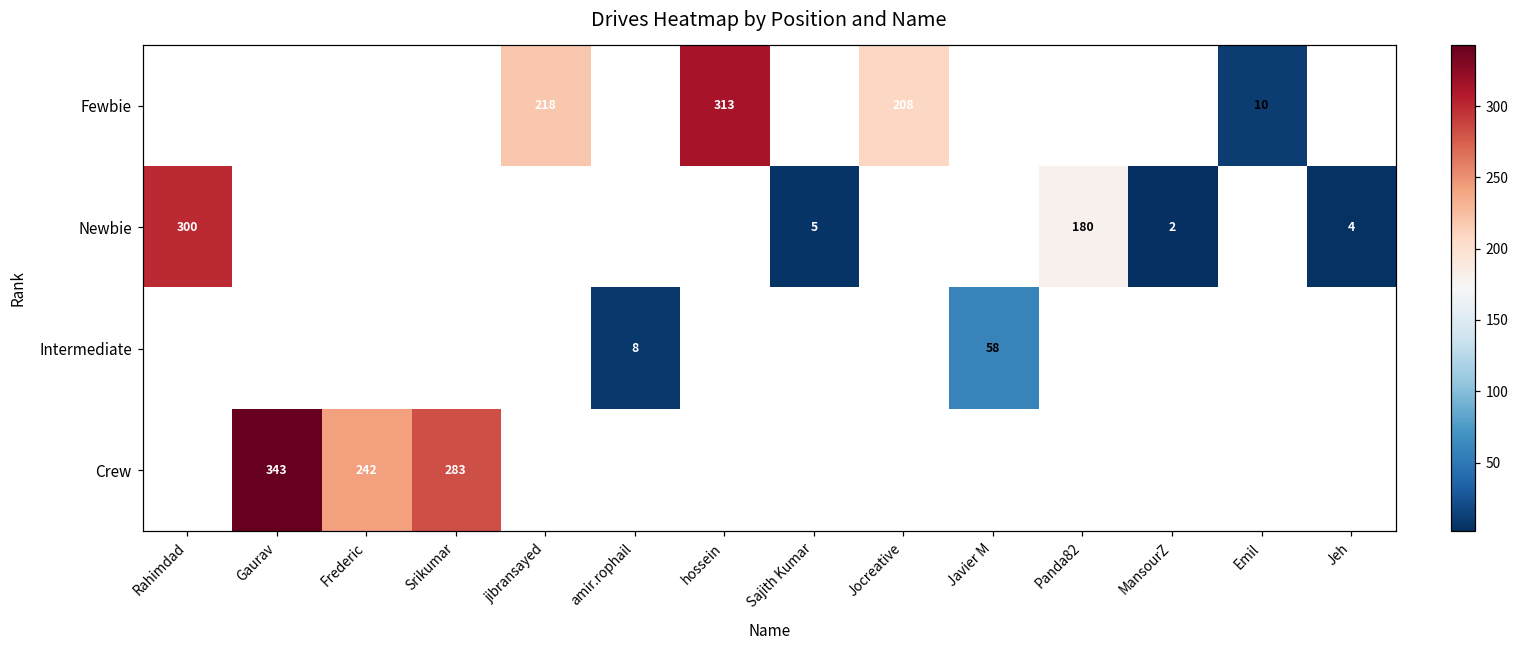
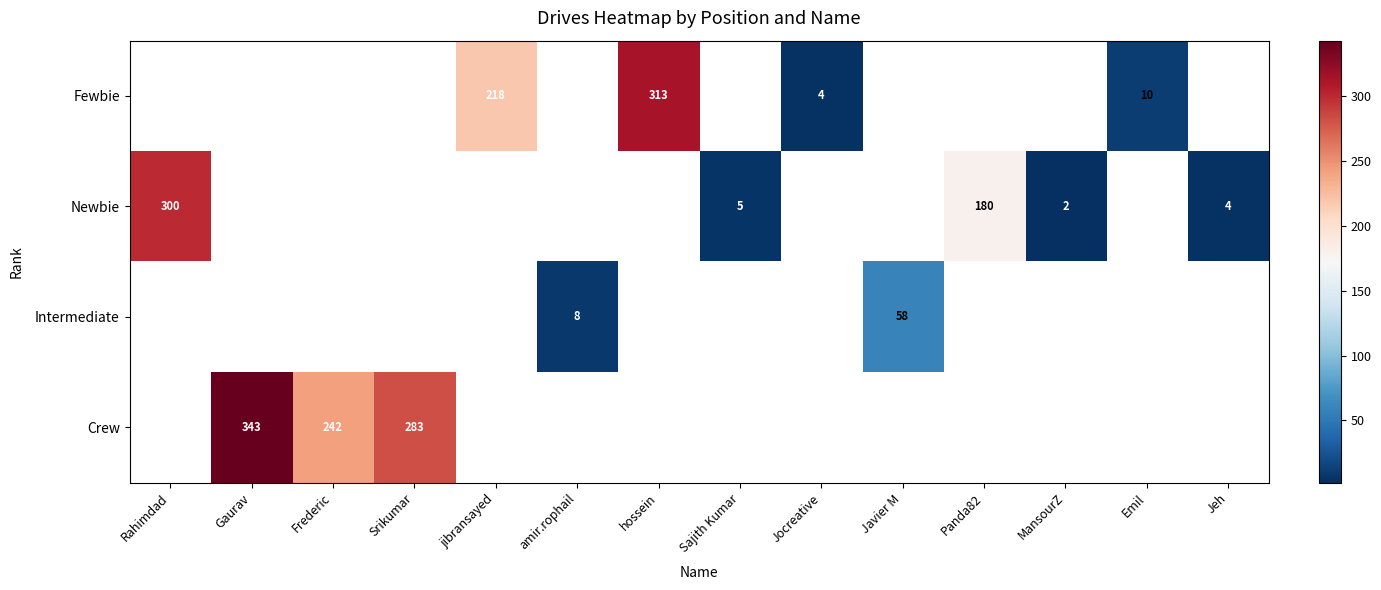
  {
    "Fewbie": {
      "jibransayed": 218,
      "hossein": 313,
-     "Jocreative": 208,
+     "Jocreative": 4,
      "Emil": 10
    },
    "Newbie": {
      "Rahimdad": 300,
      "Sajith Kumar": 5,
      "Panda82": 180,
      "MansourZ": 2,
      "Jeh": 4
    },
    "Intermediate": {
      "amir.rophail": 8,
      "Javier M": 58
    },
    "Crew": {
      "Gaurav": 343,
      "Frederic": 242,
      "Srikumar": 283
    }
  }
